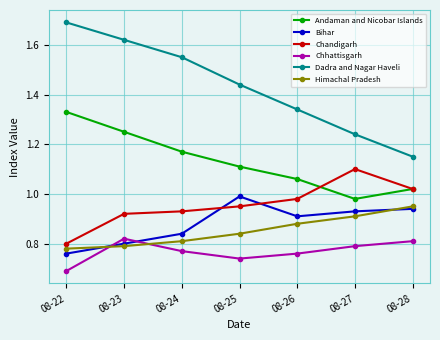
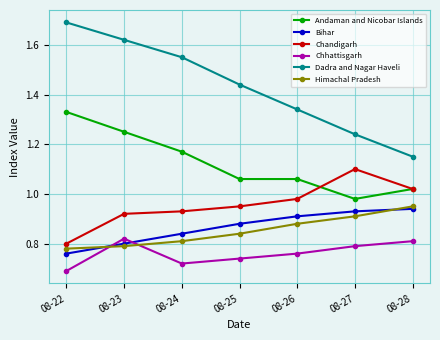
  {
    "Andaman and Nicobar Islands": {
      "08-22": 1.33,
      "08-23": 1.25,
      "08-24": 1.17,
-     "08-25": 1.11,
+     "08-25": 1.06,
      "08-26": 1.06,
      "08-27": 0.98
    },
    "Bihar": {
      "08-22": 0.76,
      "08-24": 0.84,
-     "08-25": 0.99,
+     "08-25": 0.88,
      "08-26": 0.91,
      "08-27": 0.93
    },
    "Chandigarh": {
      "08-22": 0.80,
      "08-23": 0.92,
      "08-24": 0.93,
      "08-25": 0.95,
      "08-26": 0.98,
      "08-27": 1.10
    },
    "Chhattisgarh": {
      "08-22": 0.69,
      "08-23": 0.82,
-     "08-24": 0.77,
+     "08-24": 0.72,
      "08-25": 0.74,
      "08-26": 0.76,
      "08-27": 0.79,
      "08-28": 0.81
    },
    "Dadra and Nagar Haveli": {
      "08-22": 1.69,
      "08-23": 1.62,
      "08-24": 1.55,
      "08-25": 1.44,
      "08-26": 1.34,
      "08-27": 1.24,
      "08-28": 1.15
    },
    "Himachal Pradesh": {
      "08-22": 0.78,
      "08-24": 0.81,
      "08-25": 0.84,
      "08-26": 0.88,
      "08-27": 0.91
    }
  }
